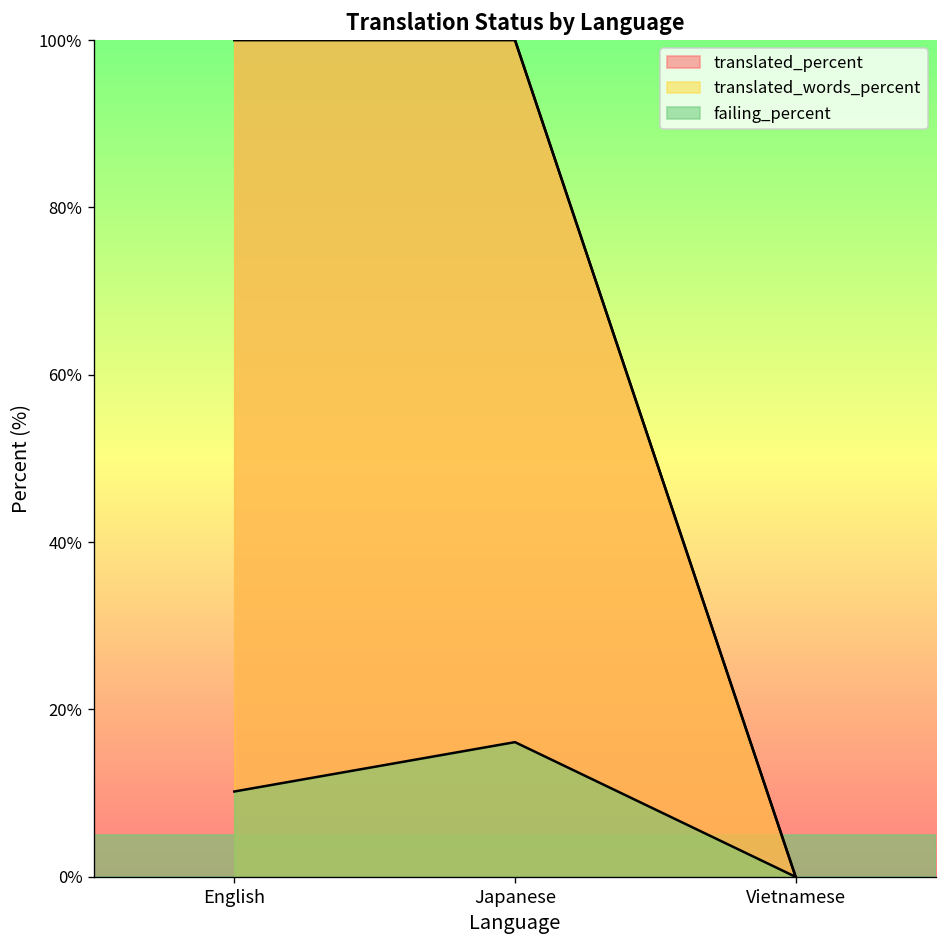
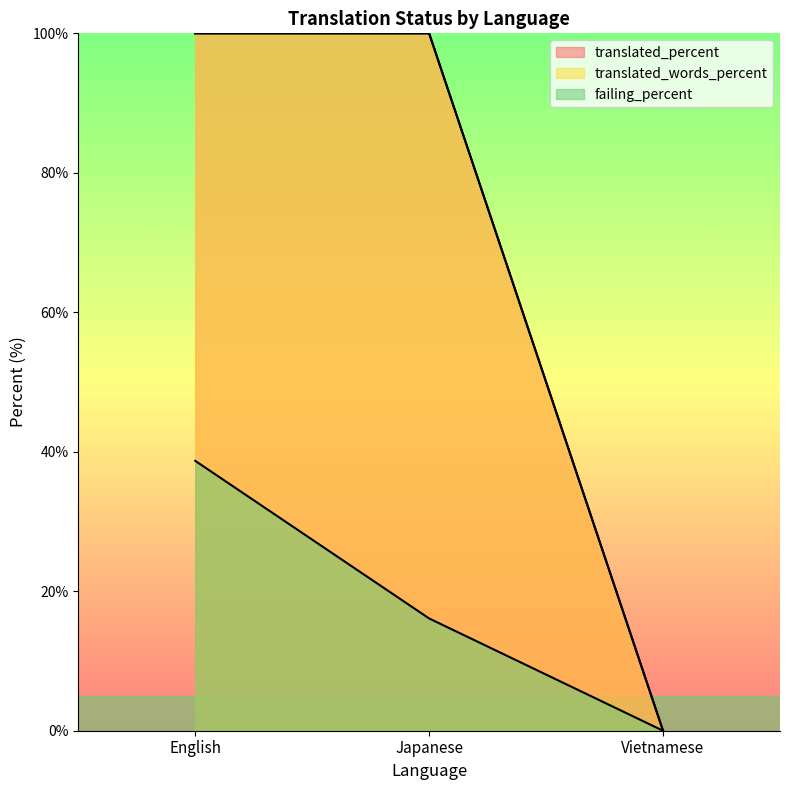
  {
    "translated_words_percent": {
      "English": "100%",
      "Japanese": "100%"
    },
    "failing_percent": {
-     "English": "10%",
+     "English": "39%",
      "Japanese": "16%"
    }
  }
